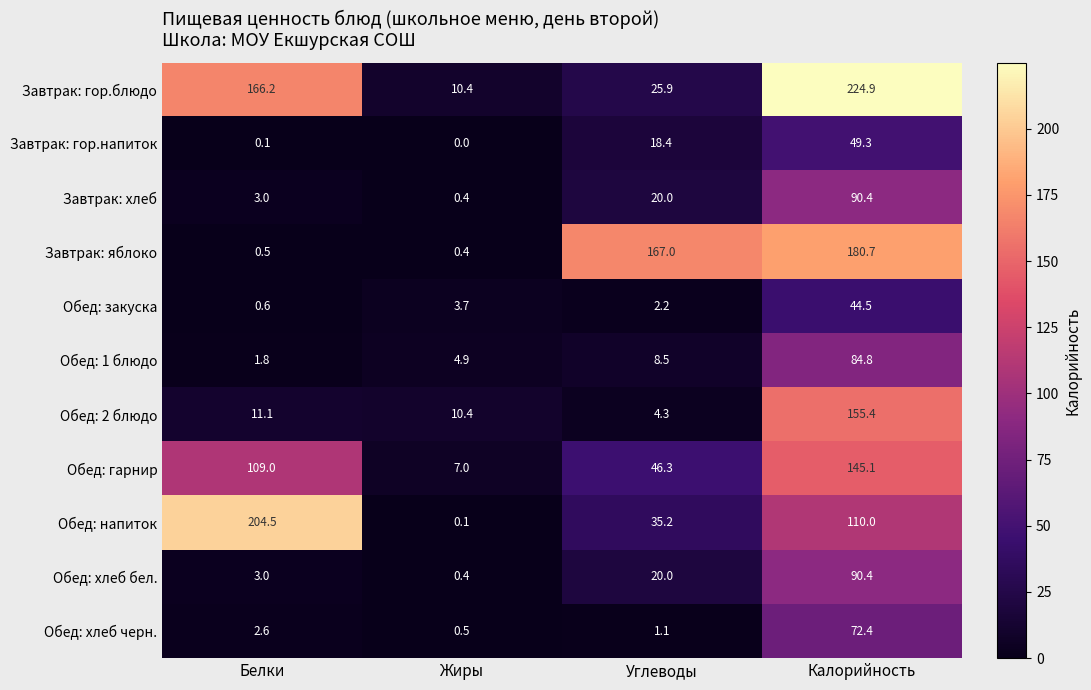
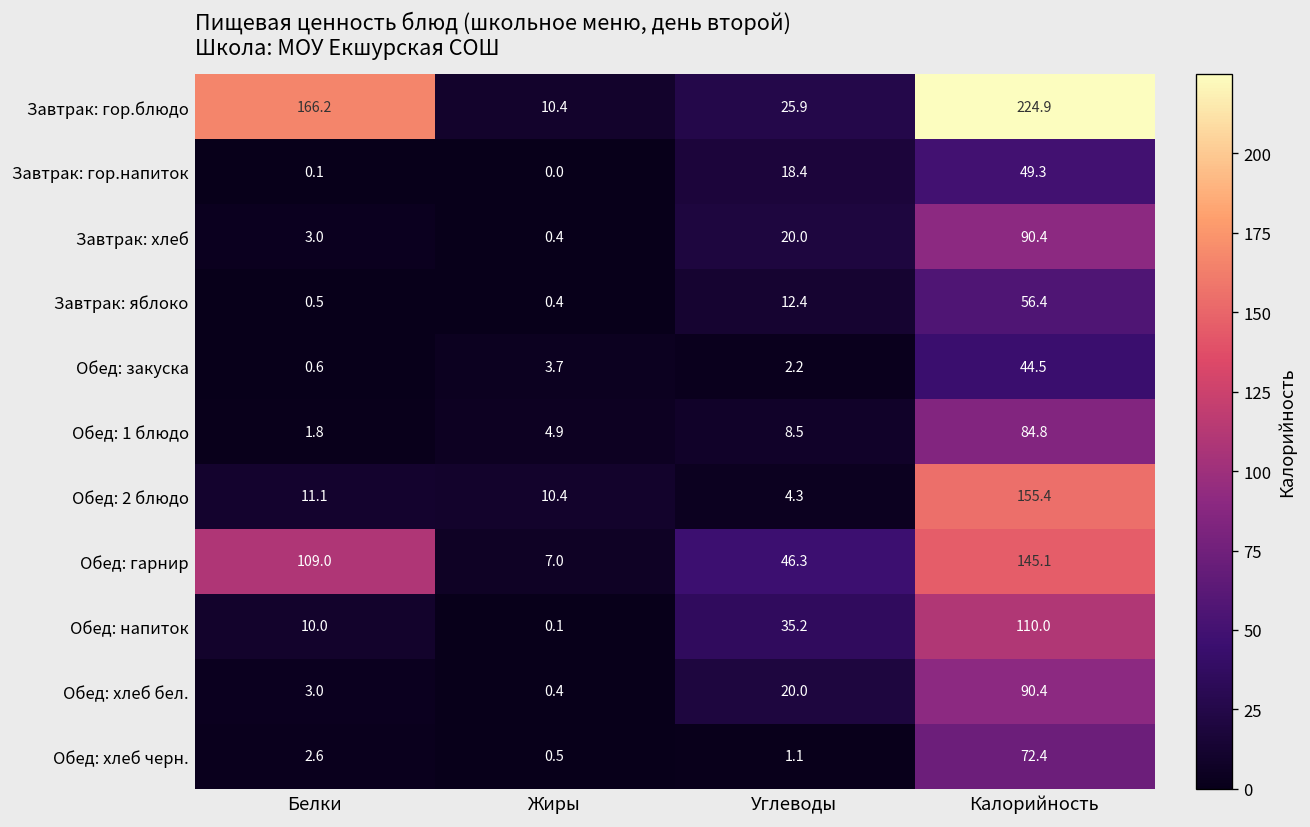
  {
    "Завтрак: гор.блюдо": {
      "Белки": 166.2,
      "Жиры": 10.4,
      "Углеводы": 25.9,
      "Калорийность": 224.9
    },
    "Завтрак: гор.напиток": {
      "Белки": 0.1,
      "Жиры": 0.0,
      "Углеводы": 18.4,
      "Калорийность": 49.3
    },
    "Завтрак: хлеб": {
      "Белки": 3.0,
      "Жиры": 0.4,
      "Углеводы": 20.0,
      "Калорийность": 90.4
    },
    "Завтрак: яблоко": {
      "Белки": 0.5,
      "Жиры": 0.4,
-     "Углеводы": 167.0,
-     "Калорийность": 180.7
+     "Углеводы": 12.4,
+     "Калорийность": 56.4
    },
    "Обед: закуска": {
      "Белки": 0.6,
      "Жиры": 3.7,
      "Углеводы": 2.2,
      "Калорийность": 44.5
    },
    "Обед: 1 блюдо": {
      "Белки": 1.8,
      "Жиры": 4.9,
      "Углеводы": 8.5,
      "Калорийность": 84.8
    },
    "Обед: 2 блюдо": {
      "Белки": 11.1,
      "Жиры": 10.4,
      "Углеводы": 4.3,
      "Калорийность": 155.4
    },
    "Обед: гарнир": {
      "Белки": 109.0,
      "Жиры": 7.0,
      "Углеводы": 46.3,
      "Калорийность": 145.1
    },
    "Обед: напиток": {
-     "Белки": 204.5,
+     "Белки": 10.0,
      "Жиры": 0.1,
      "Углеводы": 35.2,
      "Калорийность": 110.0
    },
    "Обед: хлеб бел.": {
      "Белки": 3.0,
      "Жиры": 0.4,
      "Углеводы": 20.0,
      "Калорийность": 90.4
    },
    "Обед: хлеб черн.": {
      "Белки": 2.6,
      "Жиры": 0.5,
      "Углеводы": 1.1,
      "Калорийность": 72.4
    }
  }
